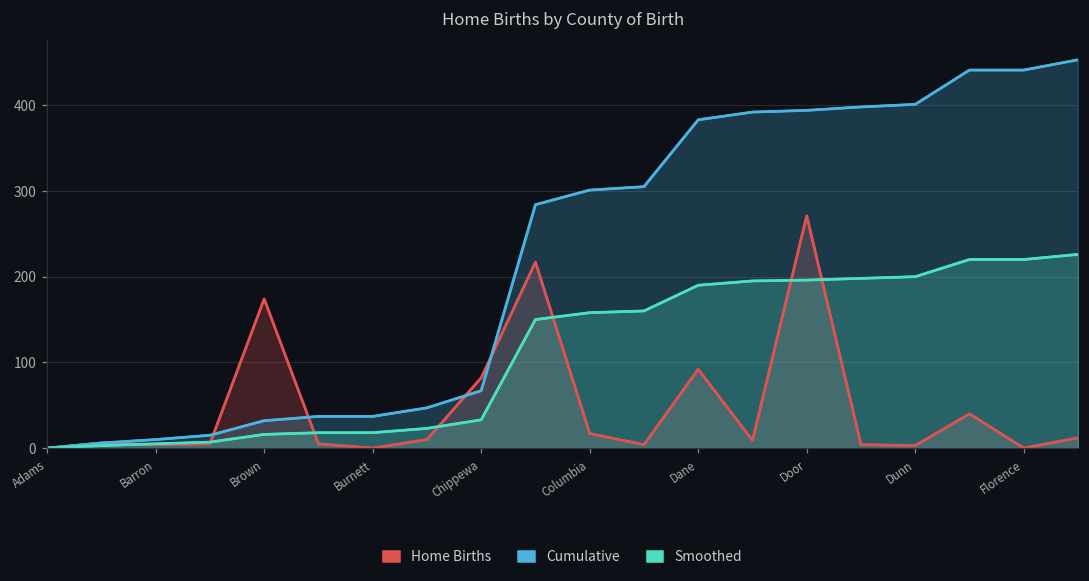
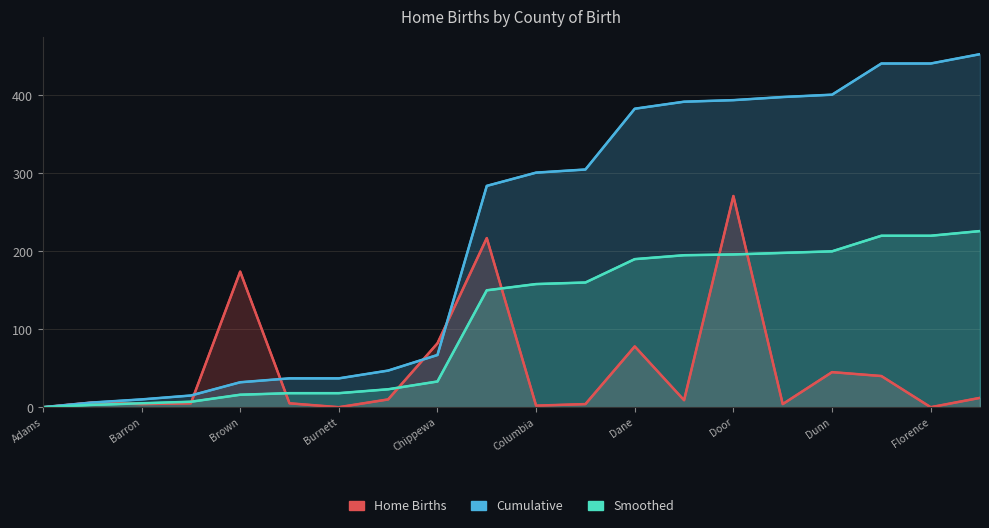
  {
    "Home Births": {
      "Brown": 170,
      "Burnett": 0,
      "Chippewa": 80,
-     "Columbia": 20,
-     "Dane": 90,
+     "Columbia": 0,
+     "Dane": 80,
      "Door": 270,
-     "Dunn": 0,
+     "Dunn": 50,
      "Florence": 0
    }
  }
